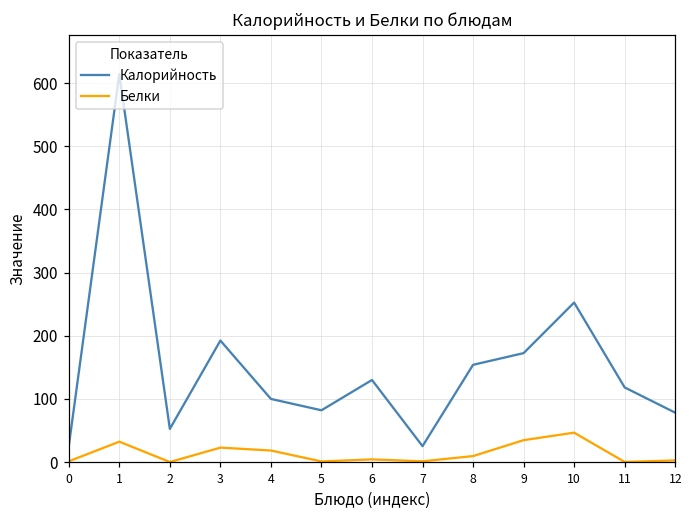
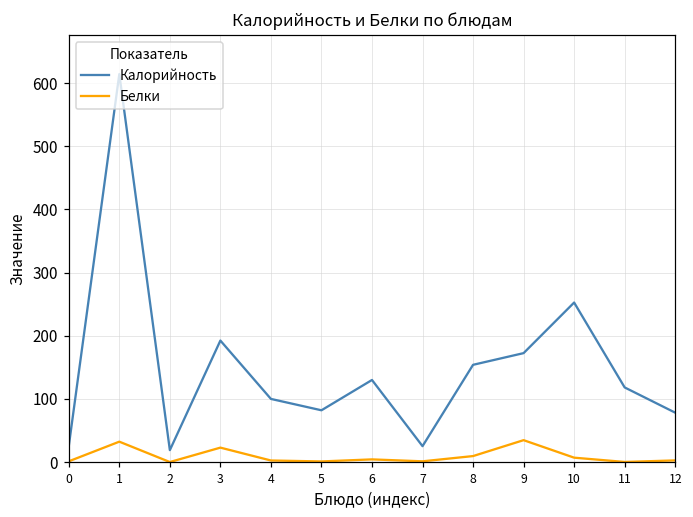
  {
    "Калорийность": {
      "0": 30,
-     "2": 50,
+     "2": 20,
      "3": 190,
      "4": 100,
      "5": 80,
      "6": 130,
      "7": 30,
      "8": 150,
      "9": 170,
      "10": 250,
      "11": 120,
      "12": 80
    },
    "Белки": {
      "0": 0,
      "1": 30,
      "2": 0,
      "3": 20,
-     "4": 20,
+     "4": 0,
      "5": 0,
      "6": 0,
      "7": 0,
      "8": 10,
      "9": 30,
-     "10": 50,
+     "10": 10,
      "11": 0,
      "12": 0
    }
  }
